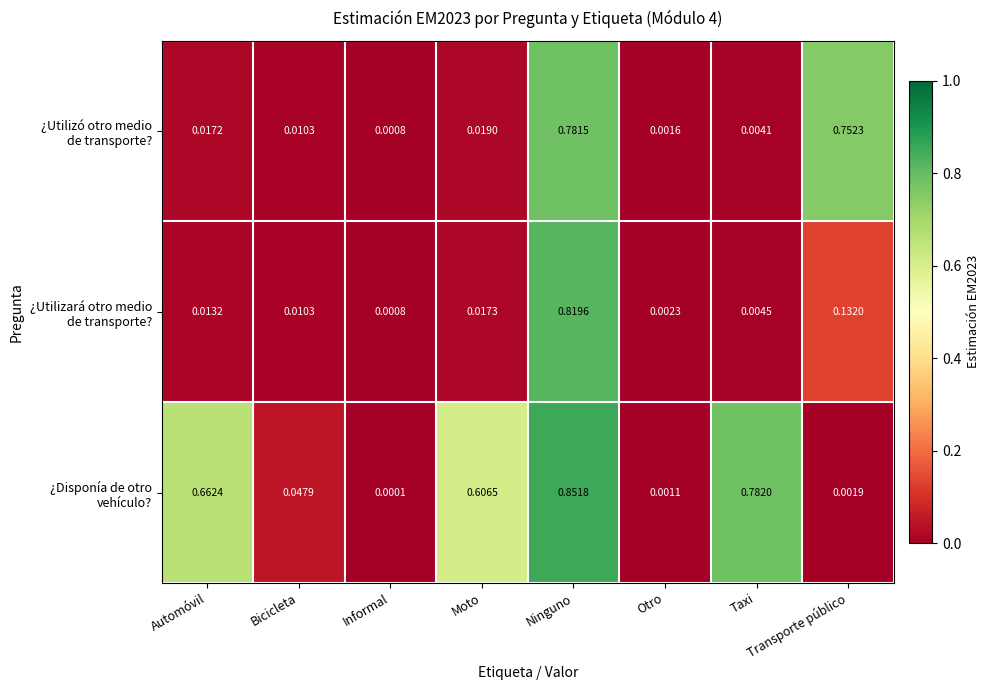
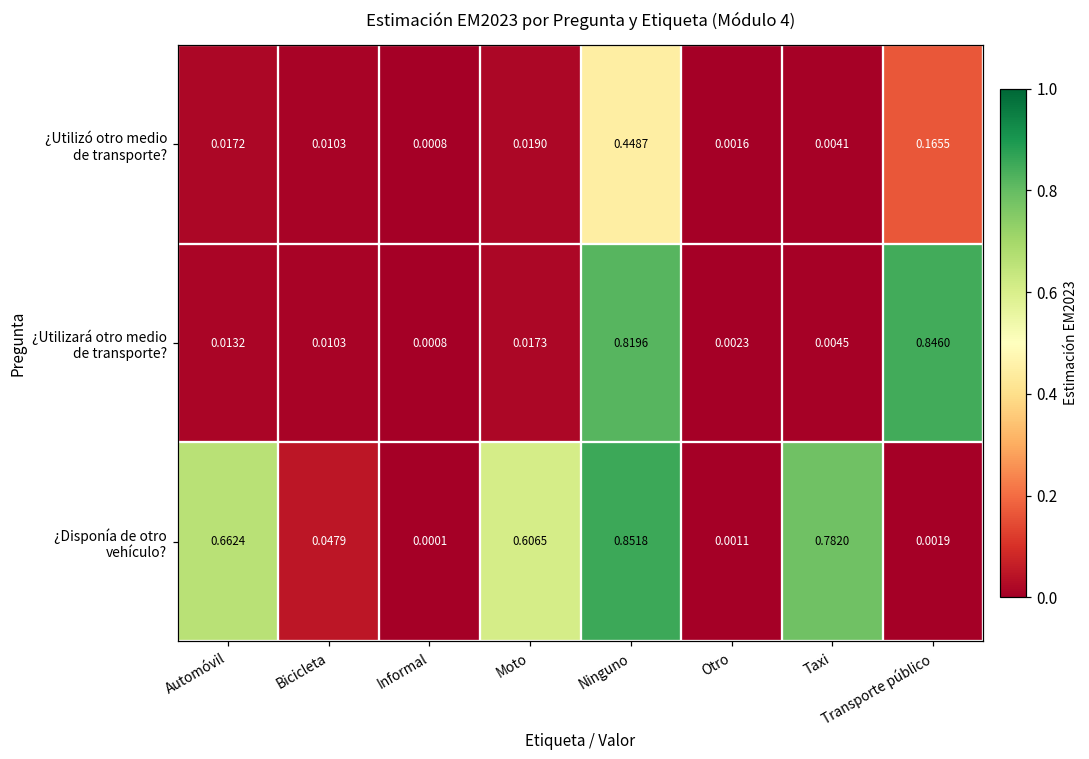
  {
    "¿Utilizó otro medio de transporte?": {
      "Automóvil": 0.0172,
      "Bicicleta": 0.0103,
      "Informal": 0.0008,
      "Moto": 0.0190,
-     "Ninguno": 0.7815,
+     "Ninguno": 0.4487,
      "Otro": 0.0016,
      "Taxi": 0.0041,
-     "Transporte público": 0.7523
+     "Transporte público": 0.1655
    },
    "¿Utilizará otro medio de transporte?": {
      "Automóvil": 0.0132,
      "Bicicleta": 0.0103,
      "Informal": 0.0008,
      "Moto": 0.0173,
      "Ninguno": 0.8196,
      "Otro": 0.0023,
      "Taxi": 0.0045,
-     "Transporte público": 0.1320
+     "Transporte público": 0.8460
    },
    "¿Disponía de otro vehículo?": {
      "Automóvil": 0.6624,
      "Bicicleta": 0.0479,
      "Informal": 0.0001,
      "Moto": 0.6065,
      "Ninguno": 0.8518,
      "Otro": 0.0011,
      "Taxi": 0.7820,
      "Transporte público": 0.0019
    }
  }
